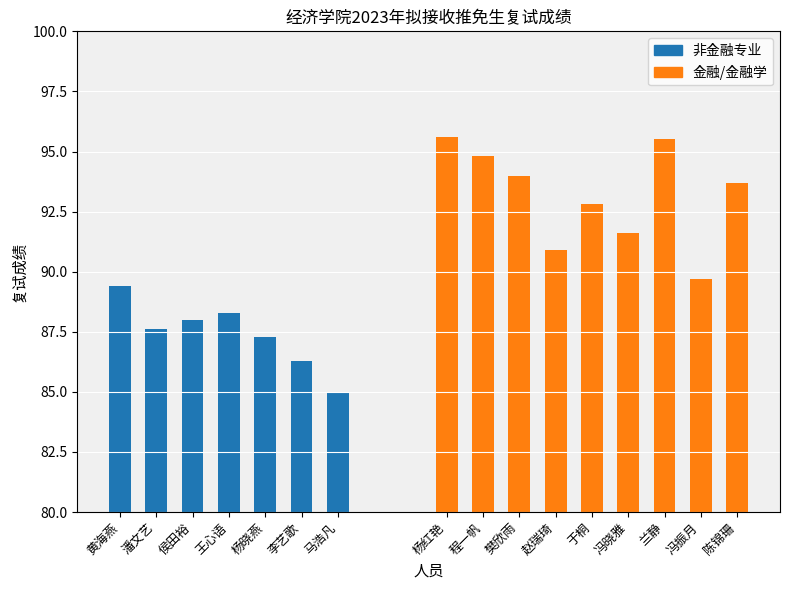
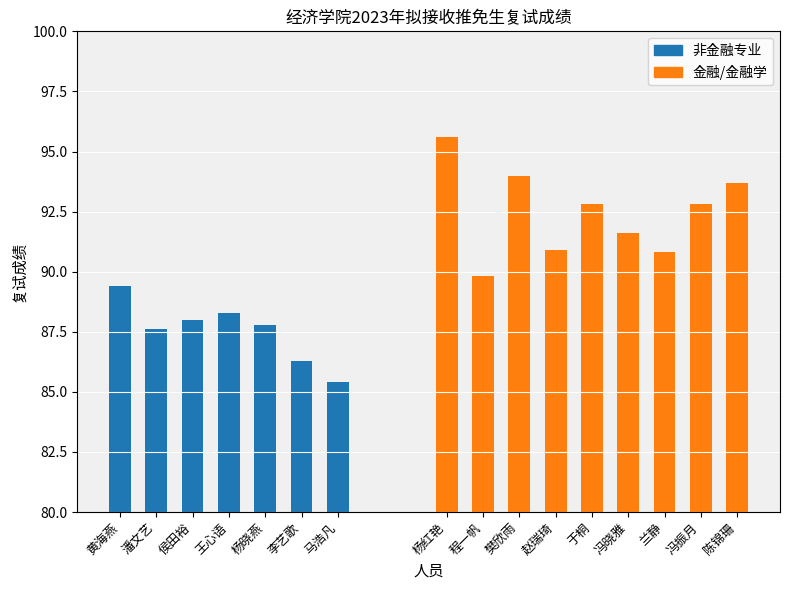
  {
    "非金融专业": {
      "黄海燕": 89.4,
      "潘文艺": 87.6,
      "侯田裕": 88.0,
      "王心语": 88.3,
-     "杨晓燕": 87.3,
+     "杨晓燕": 87.8,
      "李艺歌": 86.3,
-     "马浩凡": 85.0
+     "马浩凡": 85.4
    },
    "金融/金融学": {
      "杨红艳": 95.6,
-     "程一帆": 94.8,
+     "程一帆": 89.8,
      "樊欣雨": 94.0,
      "赵瑞琦": 90.9,
      "于桐": 92.8,
      "冯晓雅": 91.6,
-     "兰静": 95.5,
-     "冯振月": 89.7,
+     "兰静": 90.8,
+     "冯振月": 92.8,
      "陈锦珊": 93.7
    }
  }
